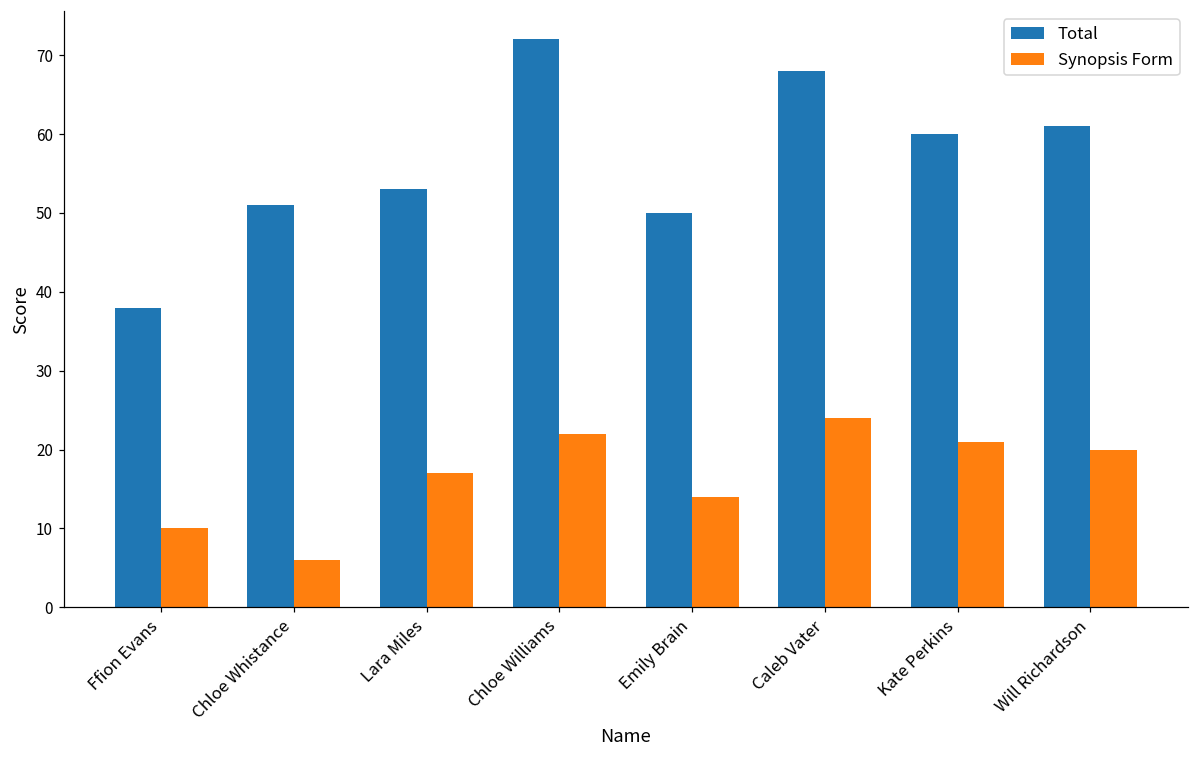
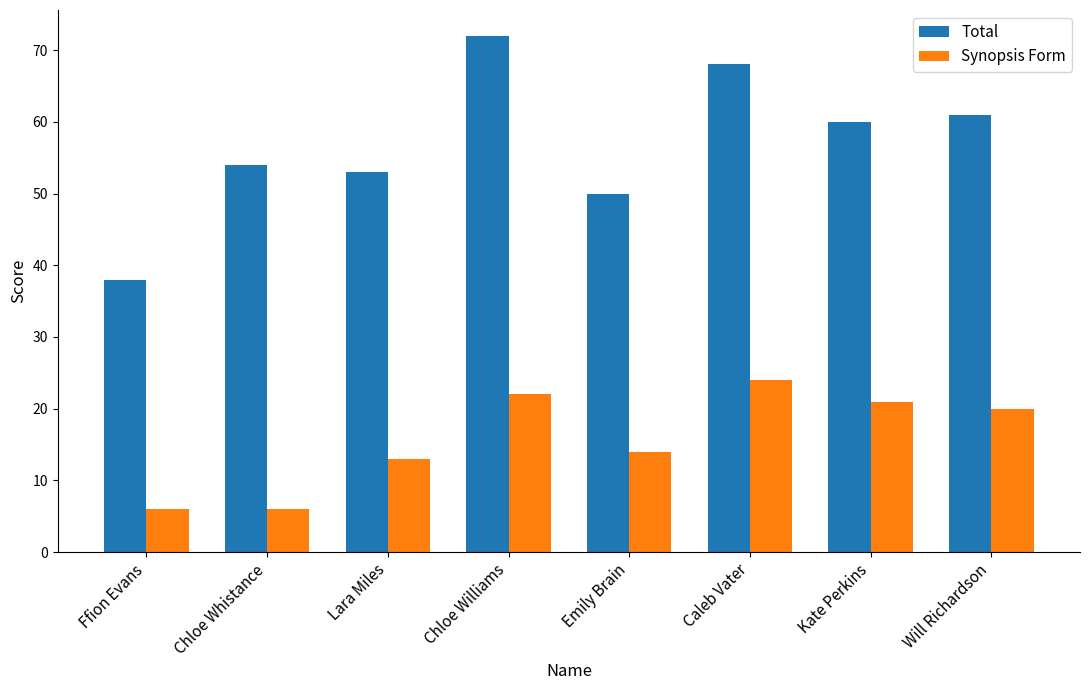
  {
    "Total": {
      "Ffion Evans": 38,
-     "Chloe Whistance": 51,
+     "Chloe Whistance": 54,
      "Lara Miles": 53,
      "Chloe Williams": 72,
      "Emily Brain": 50,
      "Caleb Vater": 68,
      "Kate Perkins": 60,
      "Will Richardson": 61
    },
    "Synopsis Form": {
-     "Ffion Evans": 10,
+     "Ffion Evans": 6,
      "Chloe Whistance": 6,
-     "Lara Miles": 17,
+     "Lara Miles": 13,
      "Chloe Williams": 22,
      "Emily Brain": 14,
      "Caleb Vater": 24,
      "Kate Perkins": 21,
      "Will Richardson": 20
    }
  }
